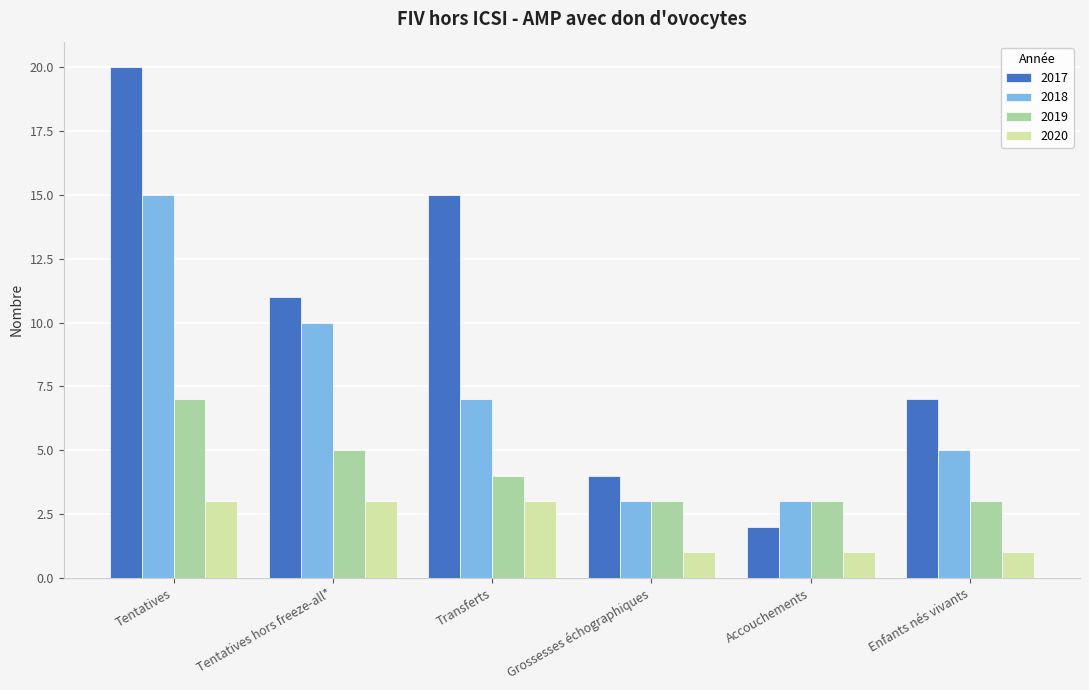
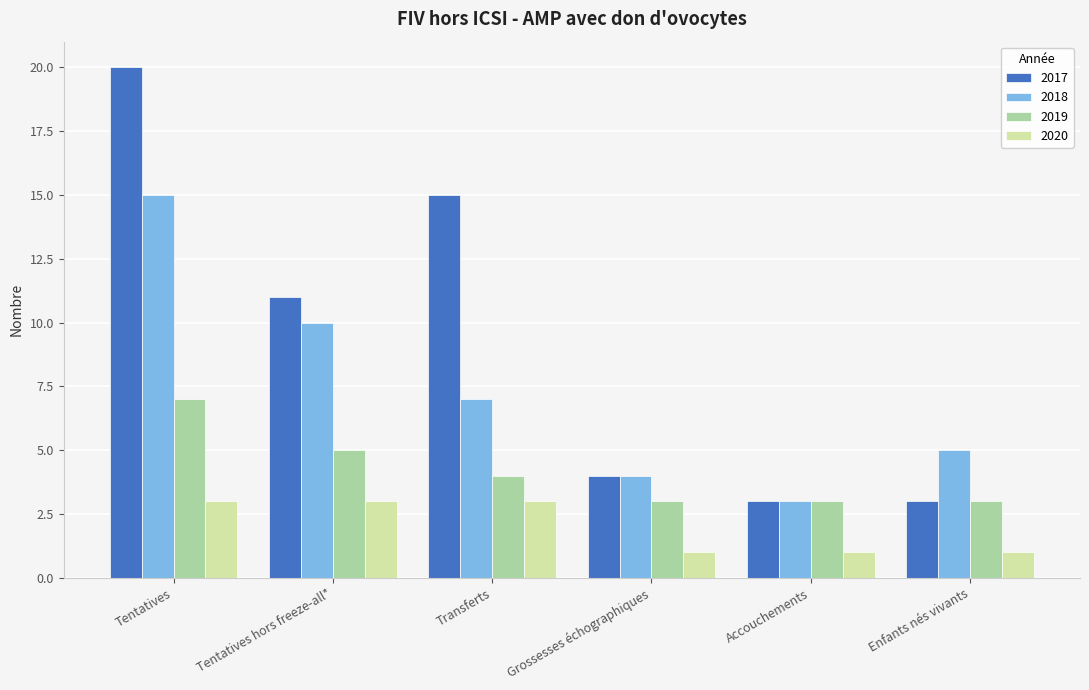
  {
    "2017": {
      "Tentatives": 20,
      "Tentatives hors freeze-all*": 11,
      "Transferts": 15,
      "Grossesses échographiques": 4,
-     "Accouchements": 2,
-     "Enfants nés vivants": 7
+     "Accouchements": 3,
+     "Enfants nés vivants": 3
    },
    "2018": {
      "Tentatives": 15,
      "Tentatives hors freeze-all*": 10,
      "Transferts": 7,
-     "Grossesses échographiques": 3,
+     "Grossesses échographiques": 4,
      "Accouchements": 3,
      "Enfants nés vivants": 5
    }
  }
